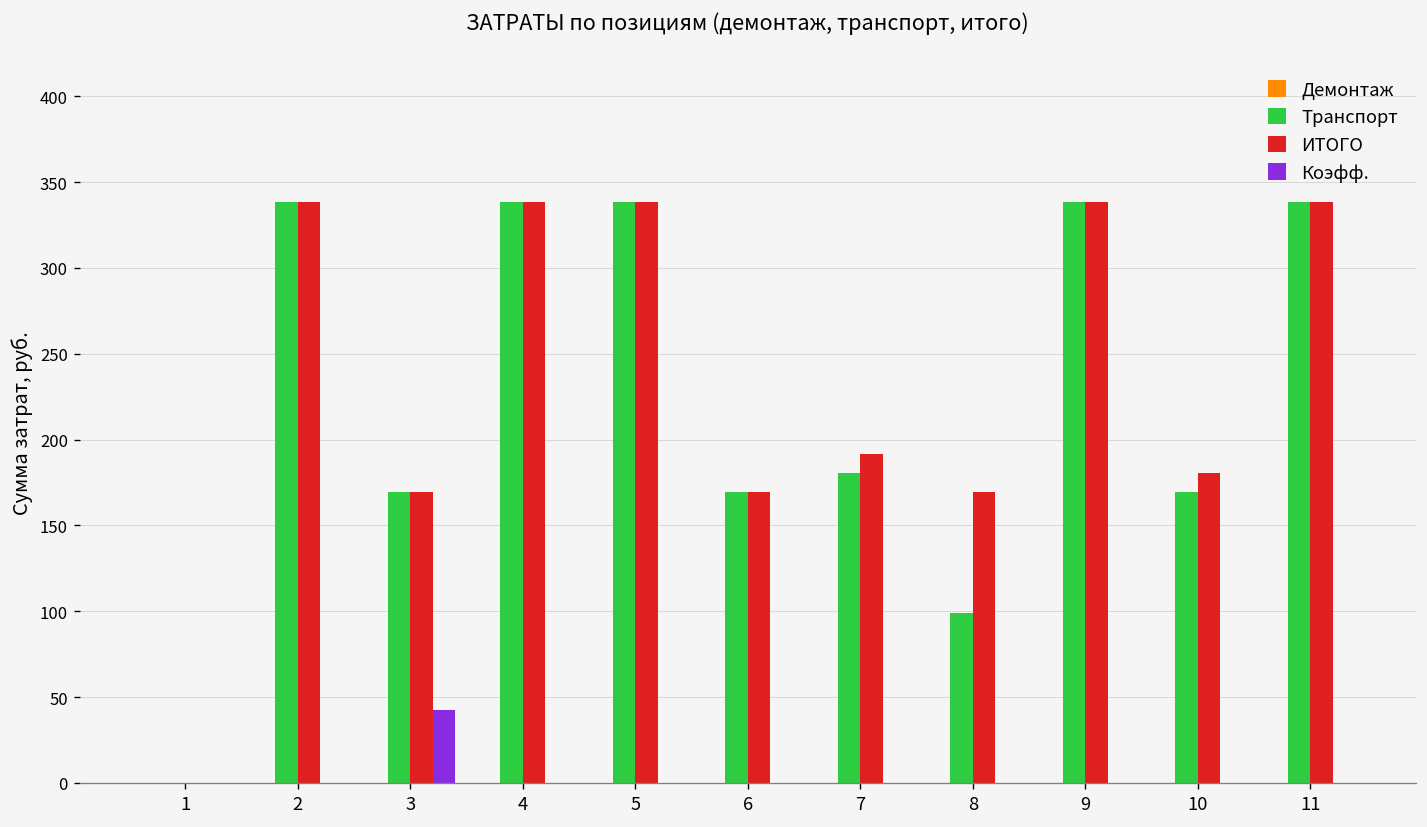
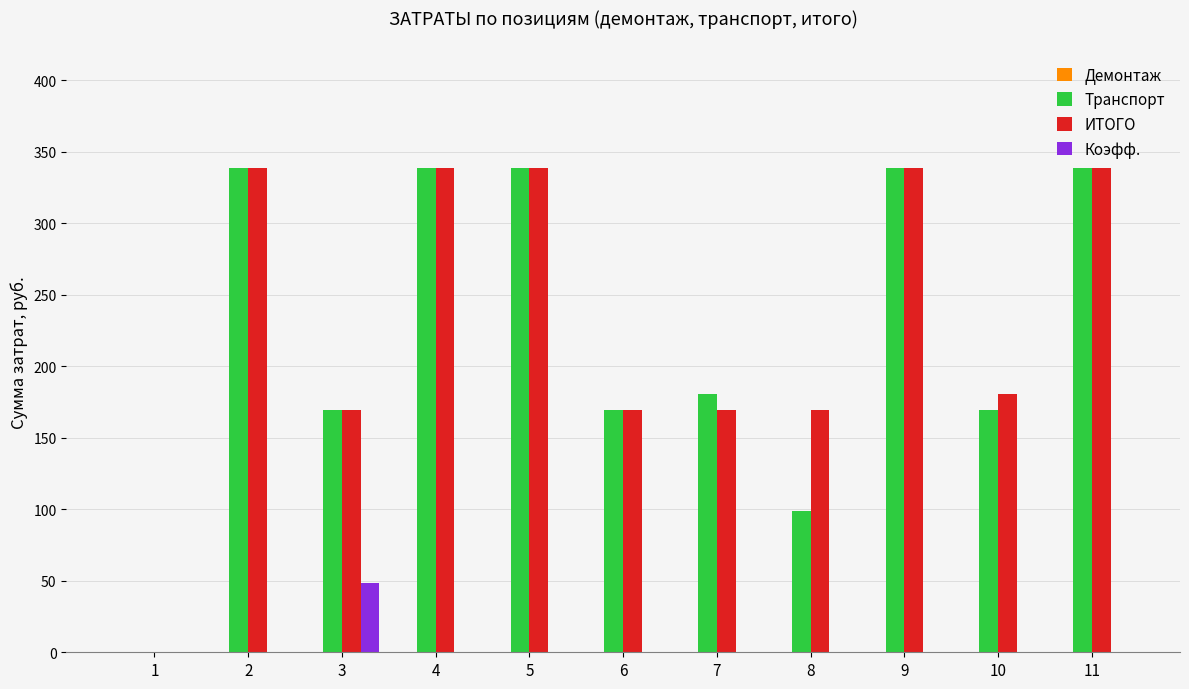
  {
    "Демонтаж": {
      "1": 0,
      "2": 0,
      "3": 0,
      "4": 0,
      "5": 0,
      "6": 0,
      "7": 0,
      "8": 0,
      "9": 0,
      "10": 0,
      "11": 0
    },
    "Транспорт": {
      "1": 0,
      "2": 338,
      "3": 169,
      "4": 338,
      "5": 338,
      "6": 169,
      "7": 180,
      "8": 99,
      "9": 338,
      "10": 169,
      "11": 338
    },
    "ИТОГО": {
      "1": 0,
      "2": 338,
      "3": 169,
      "4": 338,
      "5": 338,
      "6": 169,
-     "7": 191,
+     "7": 169,
      "8": 169,
      "9": 338,
      "10": 181,
      "11": 338
    },
    "Коэфф.": {
      "1": 0,
      "2": 0,
-     "3": 42,
+     "3": 48,
      "4": 0,
      "5": 0,
      "6": 0,
      "7": 0,
      "8": 0,
      "9": 0,
      "10": 0,
      "11": 0
    }
  }
